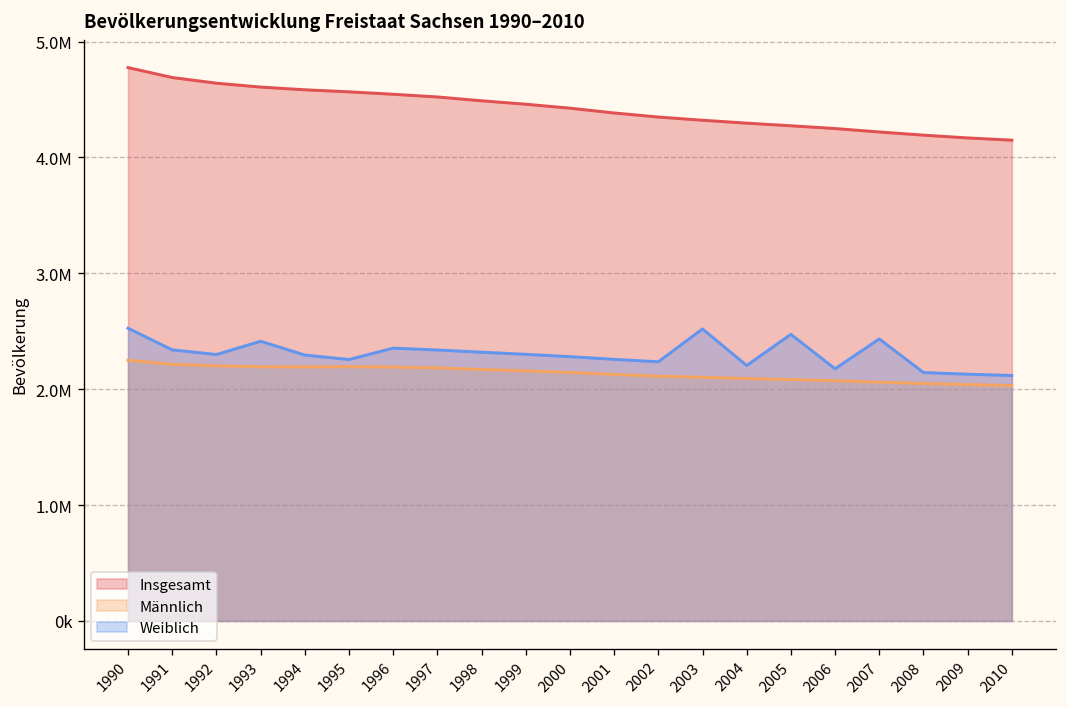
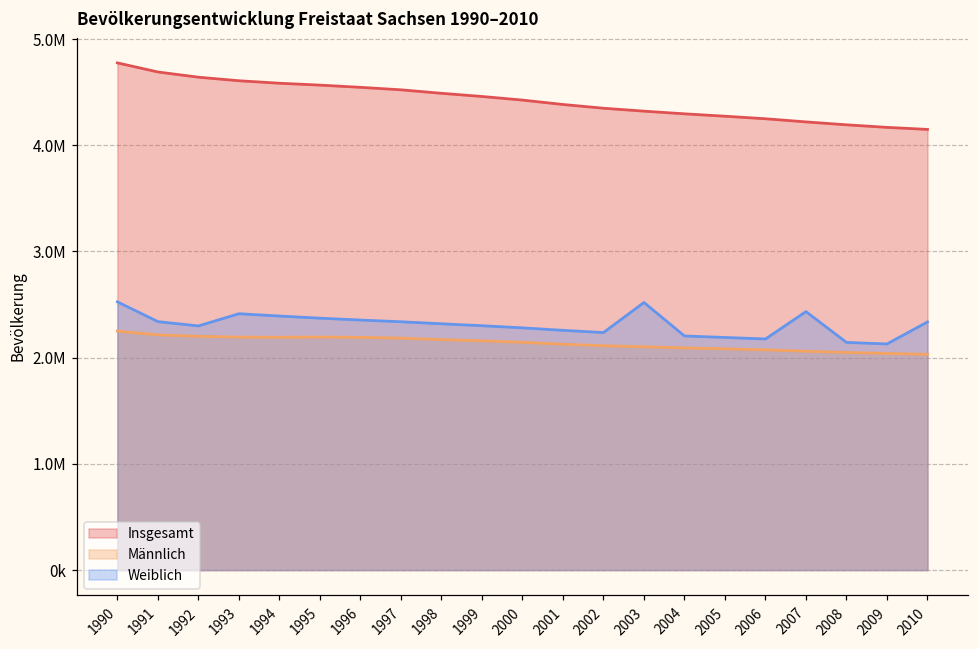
  {
    "Weiblich": {
      "1990": 2500000,
      "1991": 2300000,
      "1992": 2300000,
      "1993": 2400000,
-     "1994": 2300000,
-     "1995": 2300000,
+     "1994": 2400000,
+     "1995": 2400000,
      "1996": 2400000,
      "1997": 2300000,
      "1998": 2300000,
      "1999": 2300000,
      "2000": 2300000,
      "2001": 2300000,
      "2002": 2200000,
      "2003": 2500000,
      "2004": 2200000,
-     "2005": 2500000,
+     "2005": 2200000,
      "2006": 2200000,
      "2007": 2400000,
      "2008": 2100000,
      "2009": 2100000,
-     "2010": 2100000
+     "2010": 2300000
    }
  }
